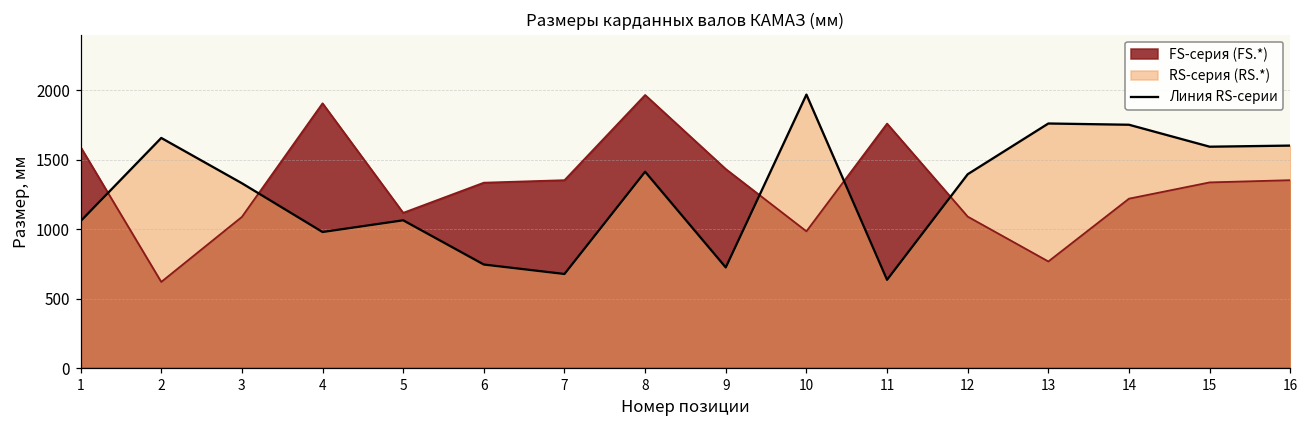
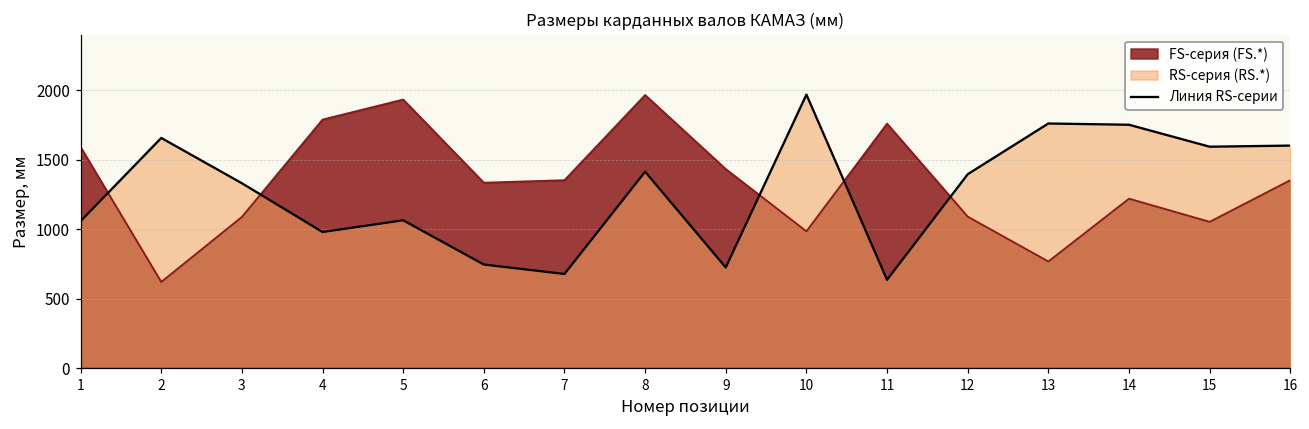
  {
    "FS-серия (FS.*)": {
      "1": 1590,
      "2": 620,
      "3": 1090,
-     "4": 1910,
-     "5": 1120,
+     "4": 1790,
+     "5": 1930,
      "6": 1340,
      "7": 1350,
      "8": 1970,
      "9": 1430,
      "10": 990,
      "11": 1760,
      "12": 1090,
      "13": 770,
      "14": 1220,
-     "15": 1340,
+     "15": 1050,
      "16": 1350
    },
    "RS-серия (RS.*)": {
      "1": 1060,
      "2": 1660,
      "3": 1330,
      "4": 980,
      "5": 1060,
      "6": 750,
      "7": 680,
      "8": 1410,
      "9": 730,
      "10": 1970,
      "11": 640,
      "12": 1400,
      "13": 1760,
      "14": 1750,
      "15": 1590,
      "16": 1600
    }
  }
